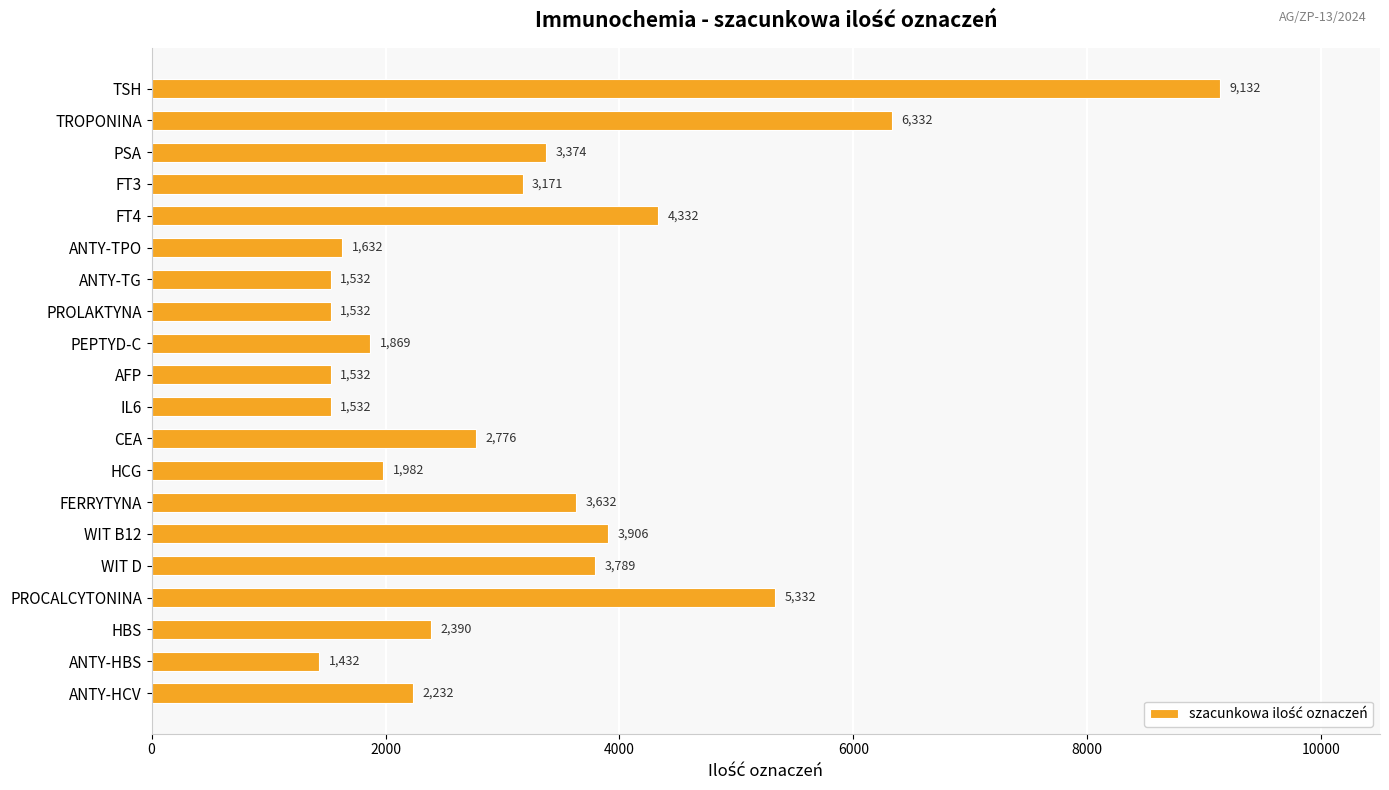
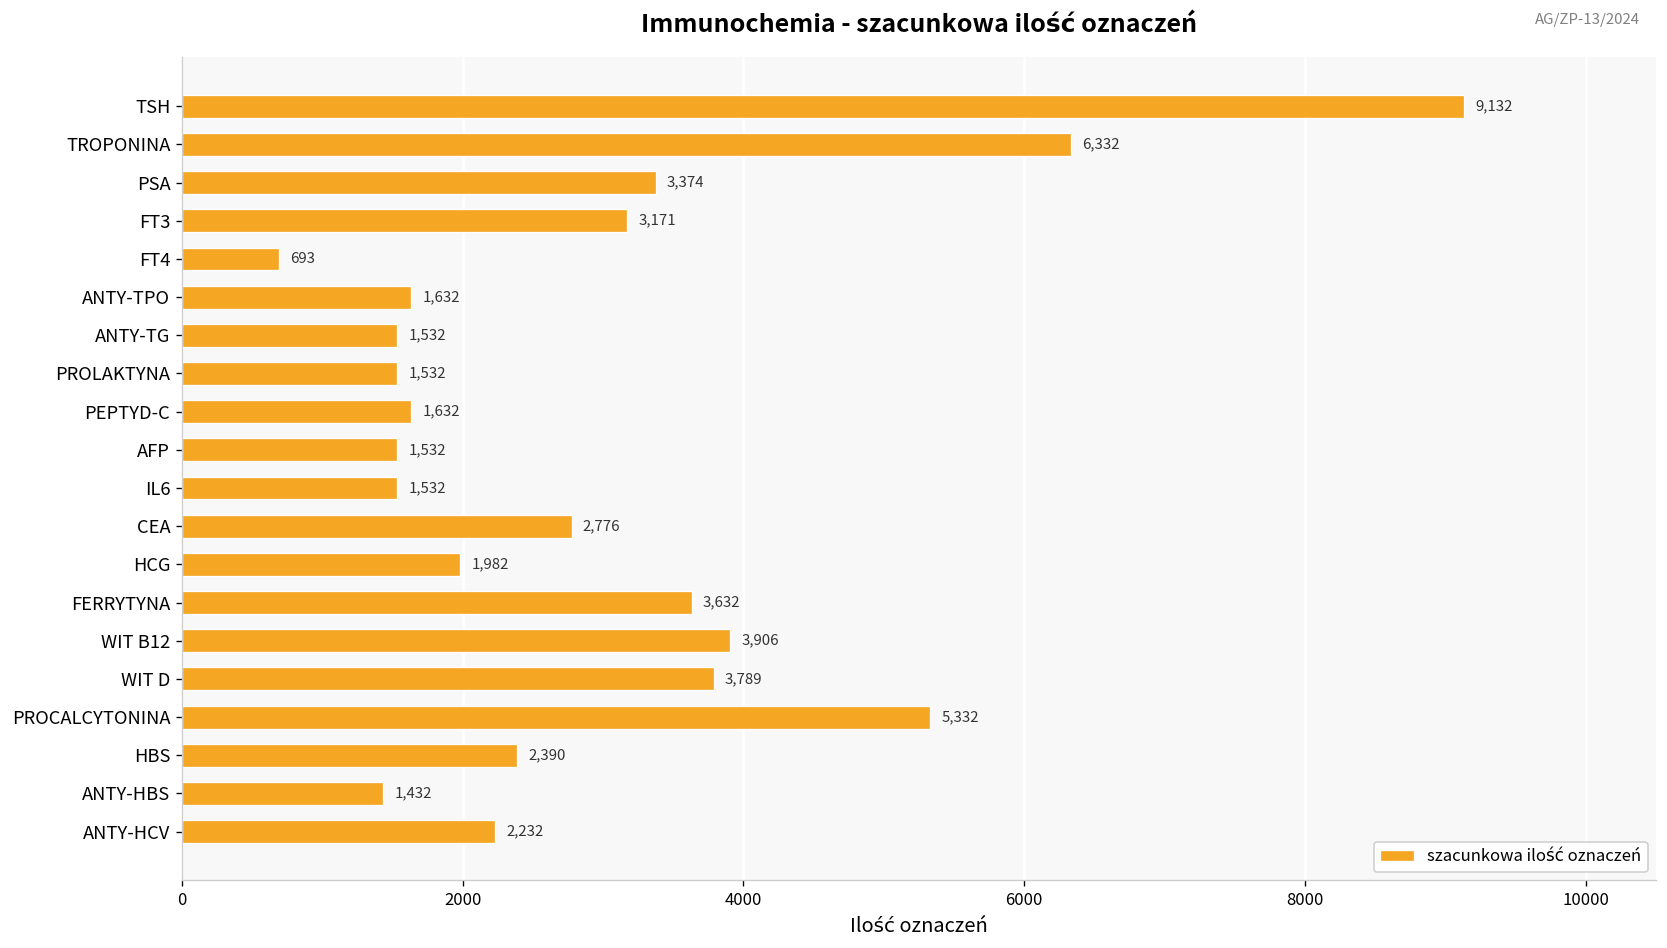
  {
    "TSH": "9,132",
    "TROPONINA": "6,332",
    "PSA": "3,374",
    "FT3": "3,171",
-   "FT4": "4,332",
+   "FT4": "693",
    "ANTY-TPO": "1,632",
    "ANTY-TG": "1,532",
    "PROLAKTYNA": "1,532",
-   "PEPTYD-C": "1,869",
+   "PEPTYD-C": "1,632",
    "AFP": "1,532",
    "IL6": "1,532",
    "CEA": "2,776",
    "HCG": "1,982",
    "FERRYTYNA": "3,632",
    "WIT B12": "3,906",
    "WIT D": "3,789",
    "PROCALCYTONINA": "5,332",
    "HBS": "2,390",
    "ANTY-HBS": "1,432",
    "ANTY-HCV": "2,232"
  }
